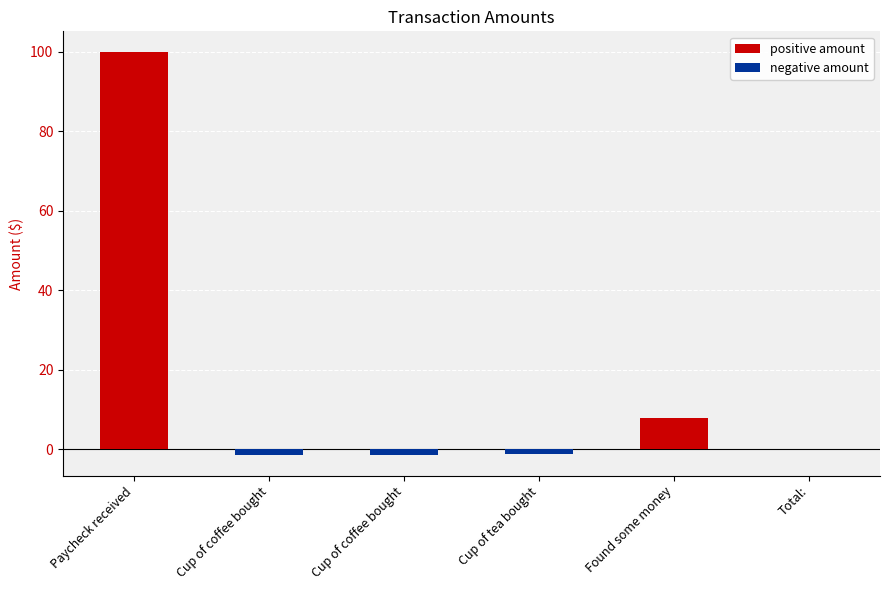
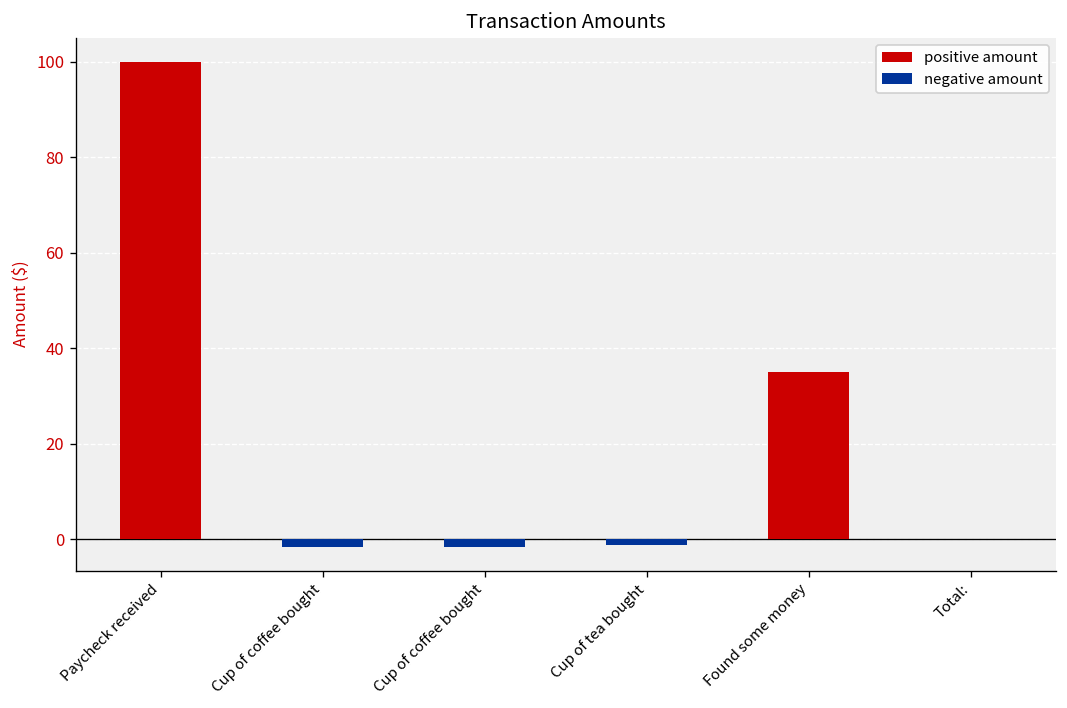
  {
    "Paycheck received": 100,
    "Cup of tea bought": -1,
-   "Found some money": 8,
+   "Found some money": 35,
    "Total:": 0
  }
